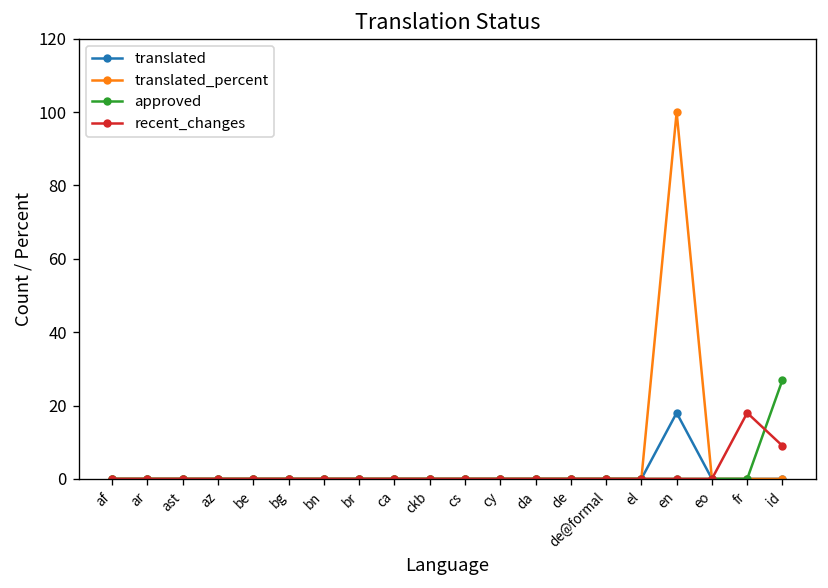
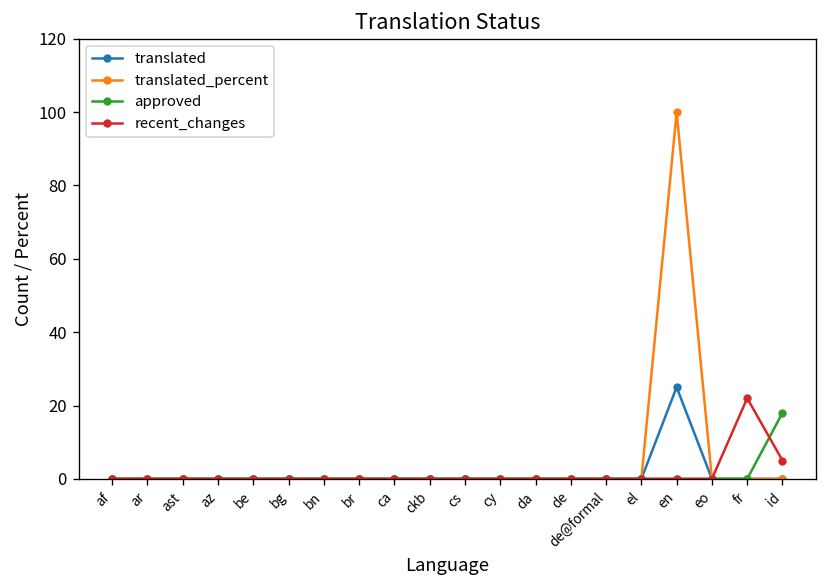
  {
    "translated": {
-     "en": 18
+     "en": 25
    },
    "translated_percent": {
      "en": 100
    },
    "approved": {
-     "id": 27
+     "id": 18
    },
    "recent_changes": {
-     "fr": 18,
-     "id": 9
+     "fr": 22,
+     "id": 5
    }
  }
